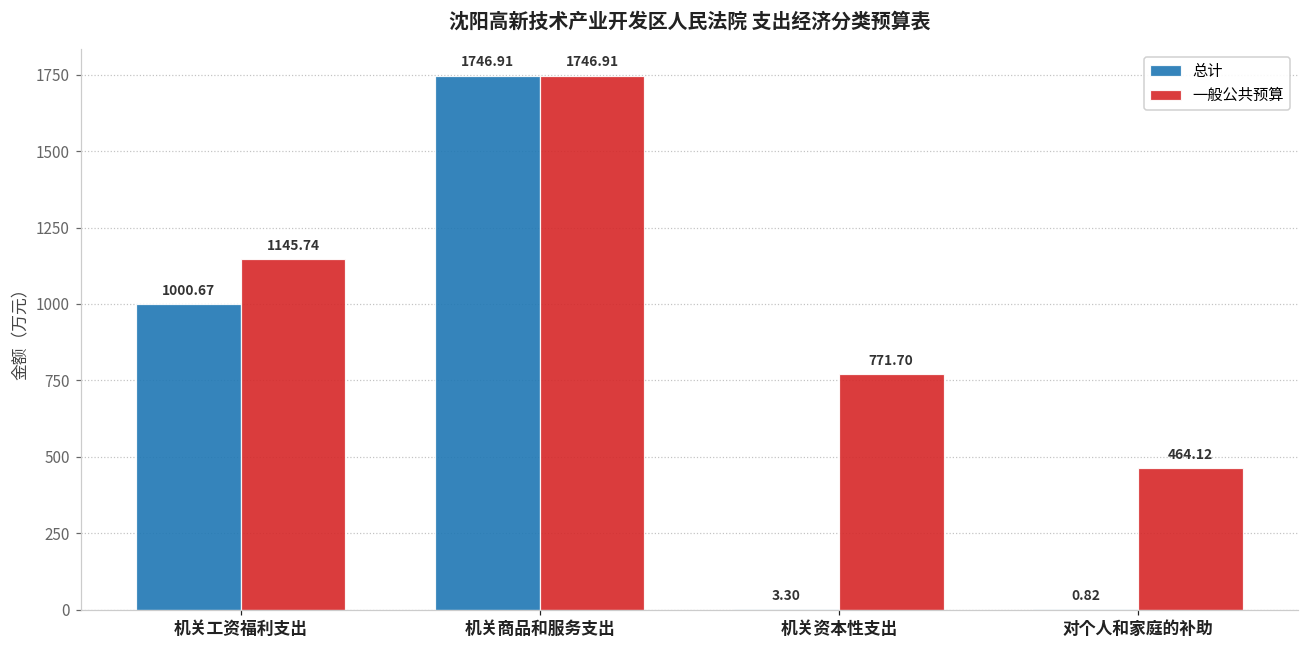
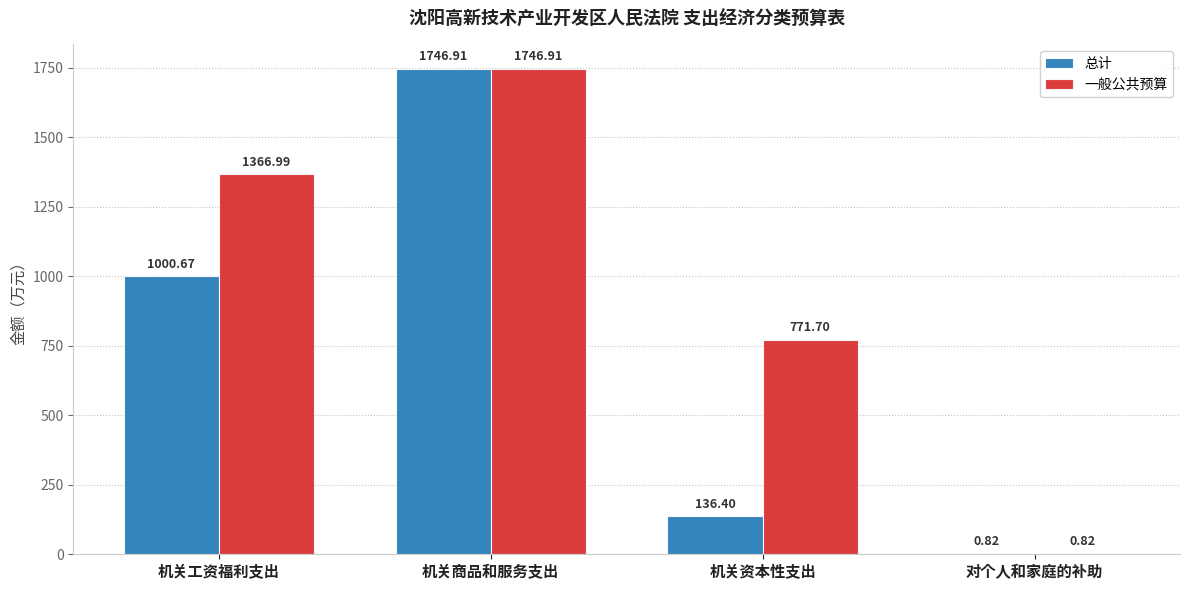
  {
    "总计": {
      "机关工资福利支出": 1000.67,
      "机关商品和服务支出": 1746.91,
-     "机关资本性支出": 3.30,
+     "机关资本性支出": 136.40,
      "对个人和家庭的补助": 0.82
    },
    "一般公共预算": {
-     "机关工资福利支出": 1145.74,
+     "机关工资福利支出": 1366.99,
      "机关商品和服务支出": 1746.91,
      "机关资本性支出": 771.70,
-     "对个人和家庭的补助": 464.12
+     "对个人和家庭的补助": 0.82
    }
  }
